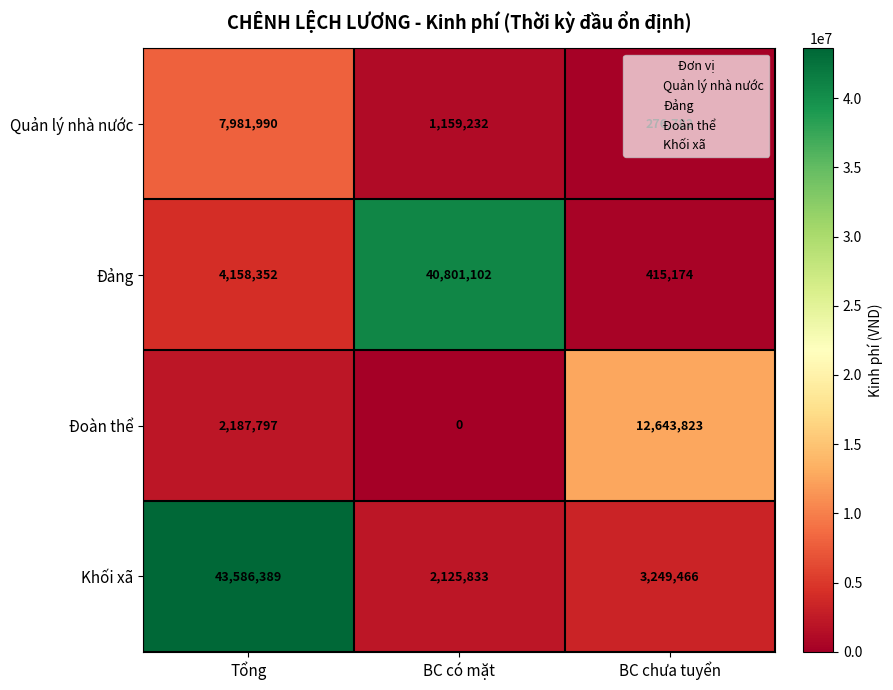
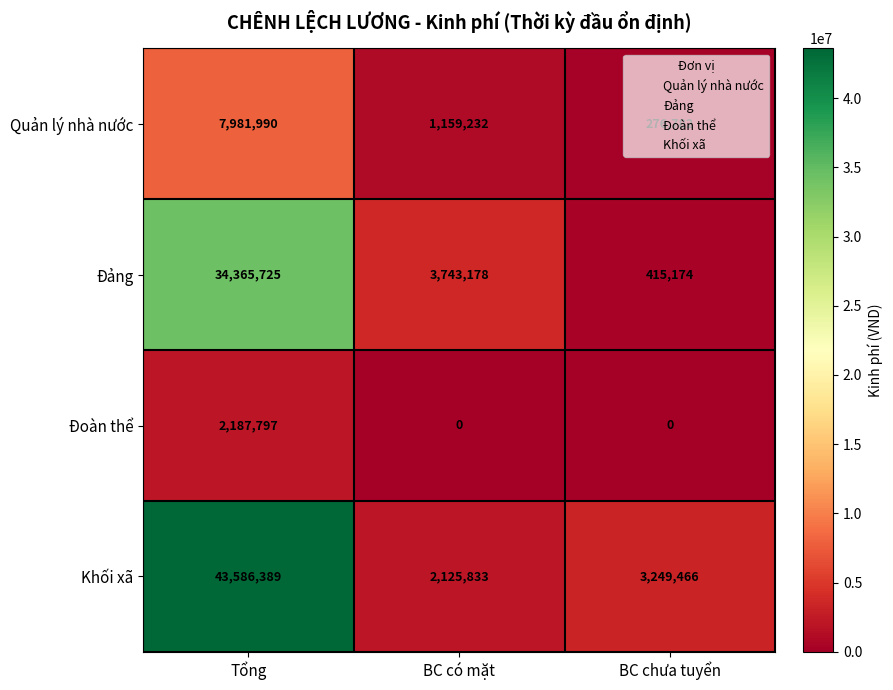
  {
    "Quản lý nhà nước": {
      "Tổng": "7,981,990",
      "BC có mặt": "1,159,232"
    },
    "Đảng": {
-     "Tổng": "4,158,352",
-     "BC có mặt": "40,801,102",
+     "Tổng": "34,365,725",
+     "BC có mặt": "3,743,178",
      "BC chưa tuyển": "415,174"
    },
    "Đoàn thể": {
      "Tổng": "2,187,797",
      "BC có mặt": "0",
-     "BC chưa tuyển": "12,643,823"
+     "BC chưa tuyển": "0"
    },
    "Khối xã": {
      "Tổng": "43,586,389",
      "BC có mặt": "2,125,833",
      "BC chưa tuyển": "3,249,466"
    }
  }
